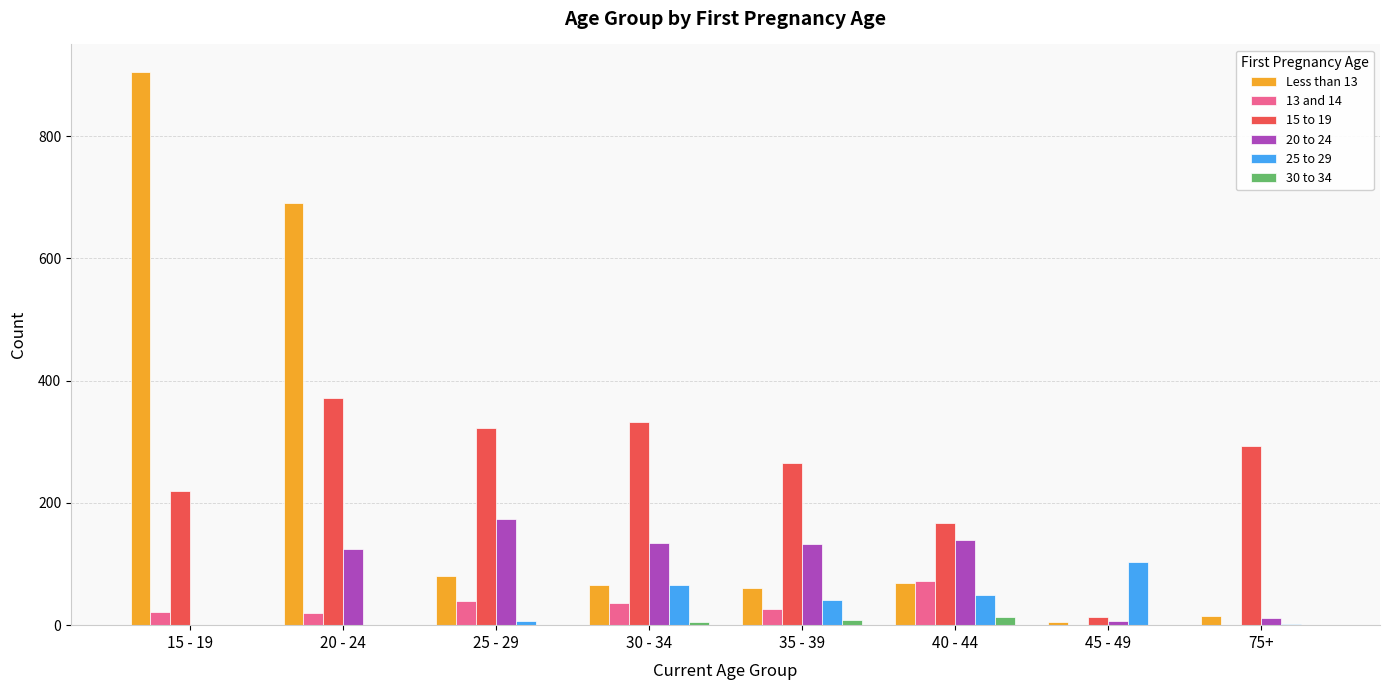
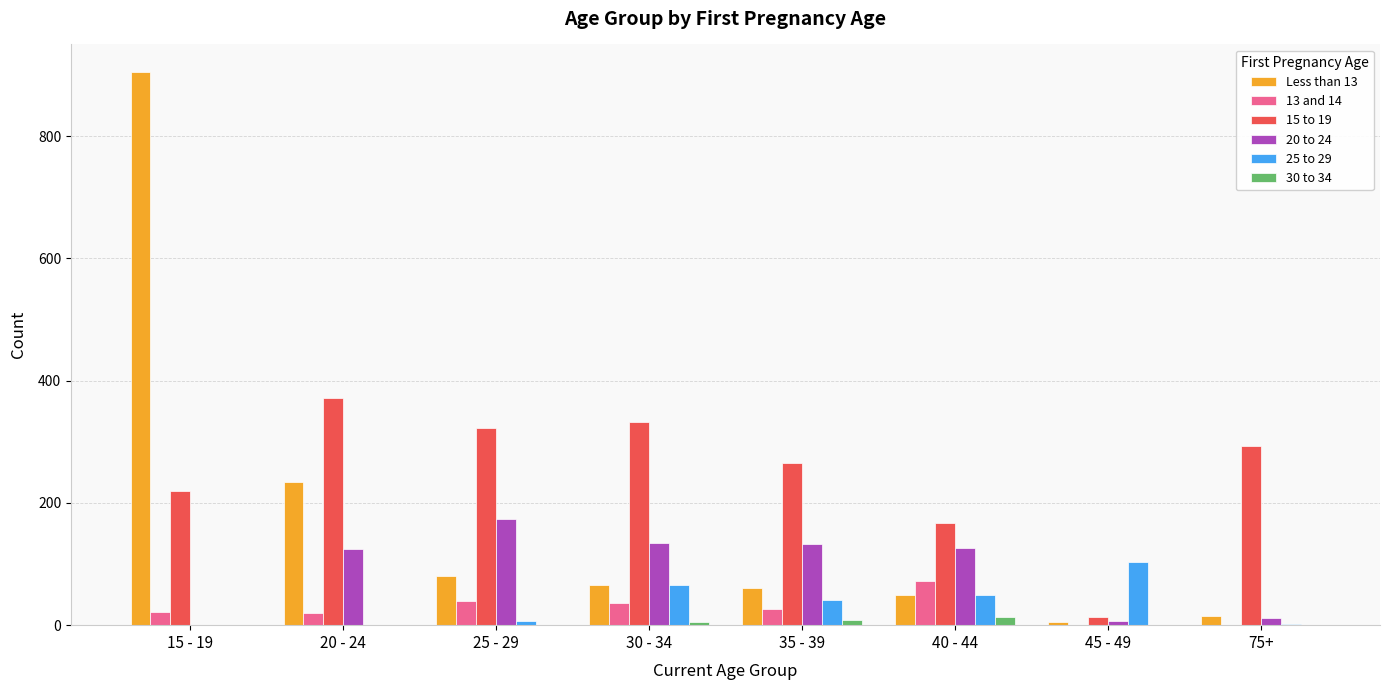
  {
    "Less than 13": {
      "15 - 19": 910,
-     "20 - 24": 690,
+     "20 - 24": 240,
      "25 - 29": 80,
      "30 - 34": 70,
      "35 - 39": 60,
-     "40 - 44": 70,
+     "40 - 44": 50,
      "45 - 49": 10,
      "75+": 20
    },
    "13 and 14": {
      "15 - 19": 20,
      "20 - 24": 20,
      "25 - 29": 40,
      "30 - 34": 40,
      "35 - 39": 30,
      "40 - 44": 70,
      "45 - 49": 0,
      "75+": 0
    },
    "15 to 19": {
      "15 - 19": 220,
      "20 - 24": 370,
      "25 - 29": 320,
      "30 - 34": 330,
      "35 - 39": 270,
      "40 - 44": 170,
      "45 - 49": 10,
      "75+": 290
    },
    "20 to 24": {
      "15 - 19": 0,
      "20 - 24": 130,
      "25 - 29": 170,
      "30 - 34": 140,
      "35 - 39": 130,
-     "40 - 44": 140,
+     "40 - 44": 130,
      "45 - 49": 10,
      "75+": 10
    },
    "25 to 29": {
      "15 - 19": 0,
      "20 - 24": 0,
      "25 - 29": 10,
      "30 - 34": 70,
      "35 - 39": 40,
      "40 - 44": 50,
      "45 - 49": 100
    },
    "30 to 34": {
      "15 - 19": 0,
      "20 - 24": 0,
      "25 - 29": 0,
      "30 - 34": 10,
      "35 - 39": 10,
      "40 - 44": 10
    }
  }
